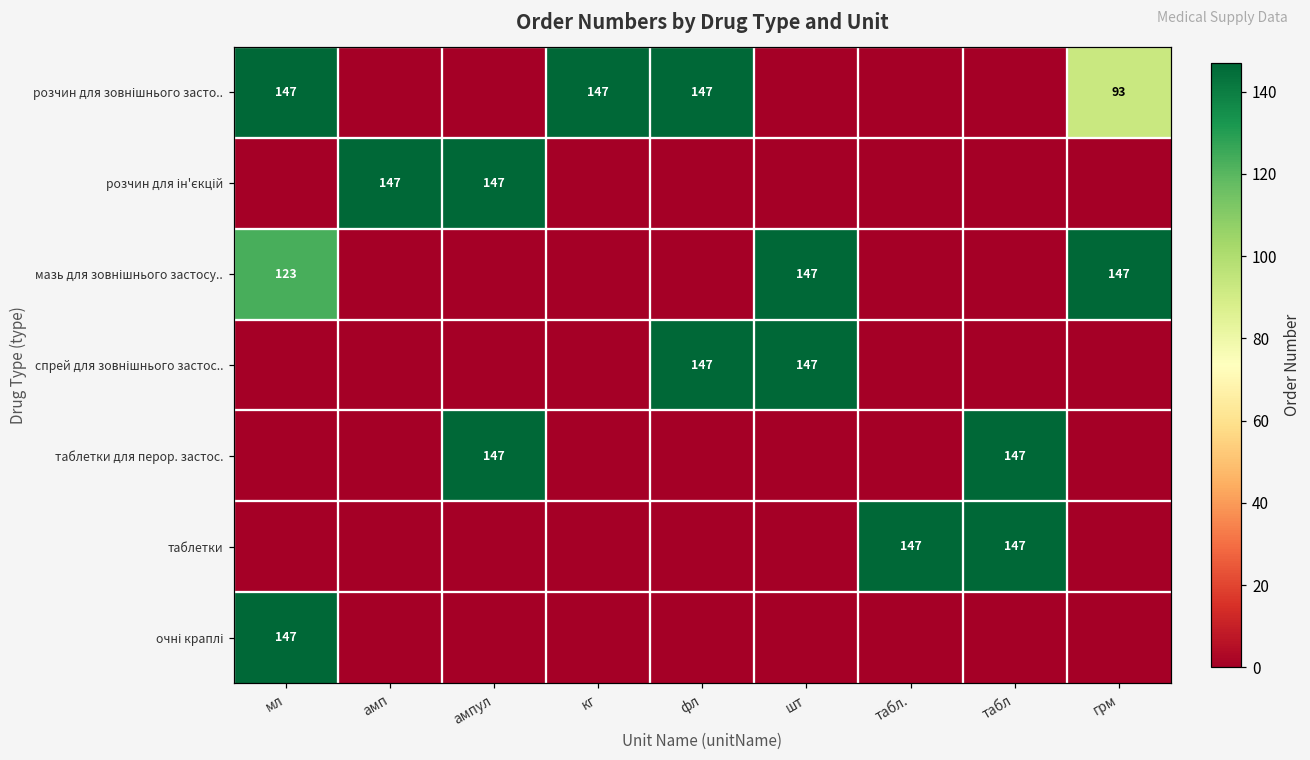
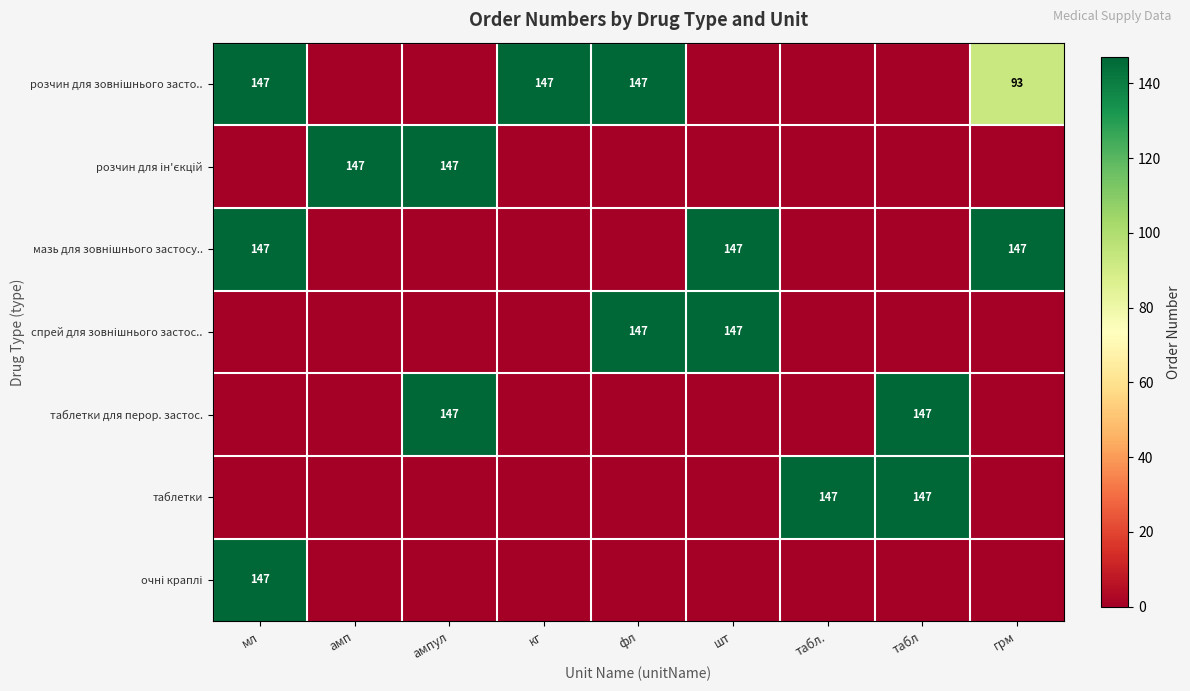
  {
    "розчин для зовнішнього засто..": {
      "мл": 147,
      "кг": 147,
      "фл": 147,
      "грм": 93
    },
    "розчин для ін'єкцій": {
      "амп": 147,
      "ампул": 147
    },
    "мазь для зовнішнього застосу..": {
-     "мл": 123,
+     "мл": 147,
      "шт": 147,
      "грм": 147
    },
    "спрей для зовнішнього застос..": {
      "фл": 147,
      "шт": 147
    },
    "таблетки для перор. застос.": {
      "ампул": 147,
      "табл": 147
    },
    "таблетки": {
      "табл.": 147,
      "табл": 147
    },
    "очні краплі": {
      "мл": 147
    }
  }
